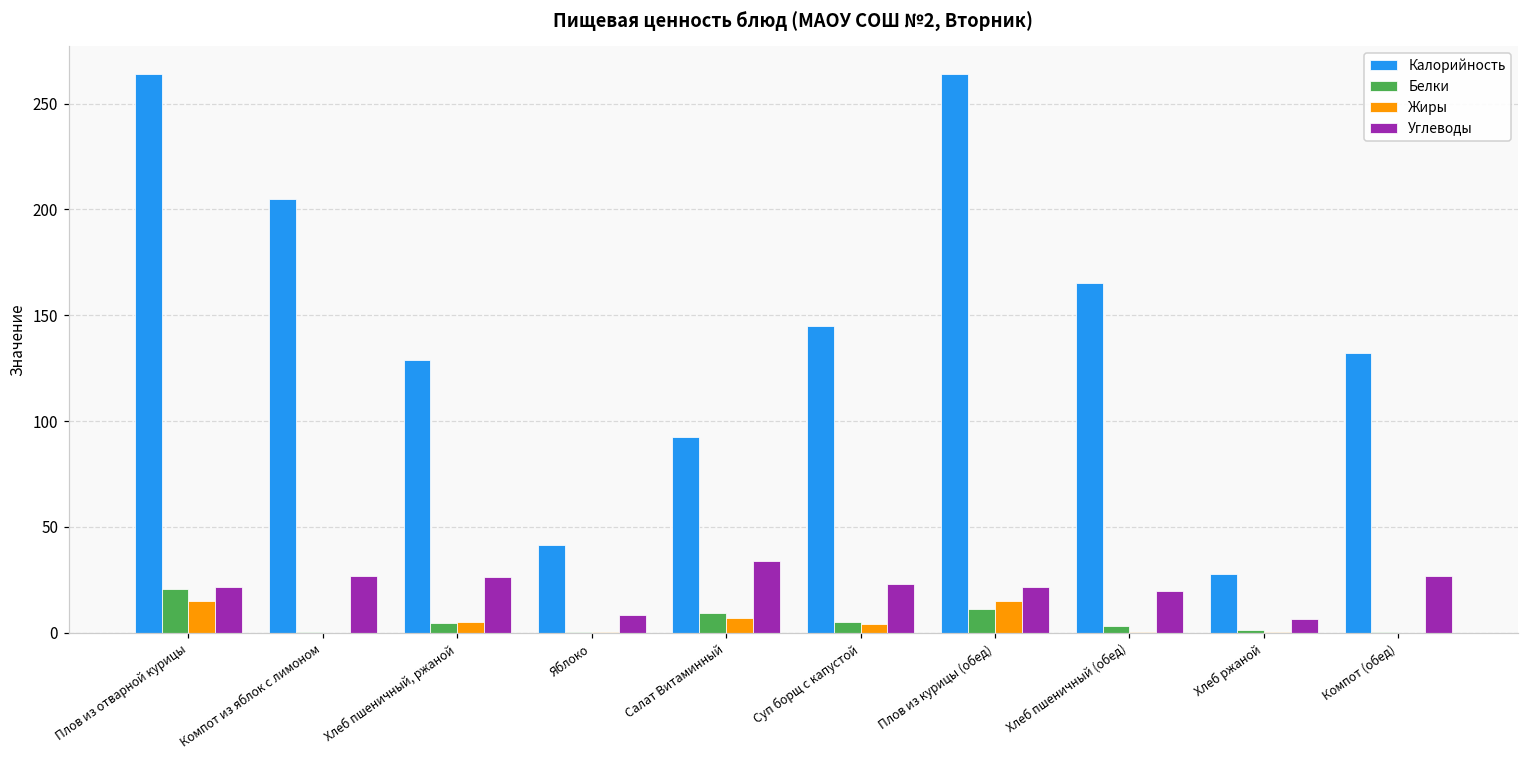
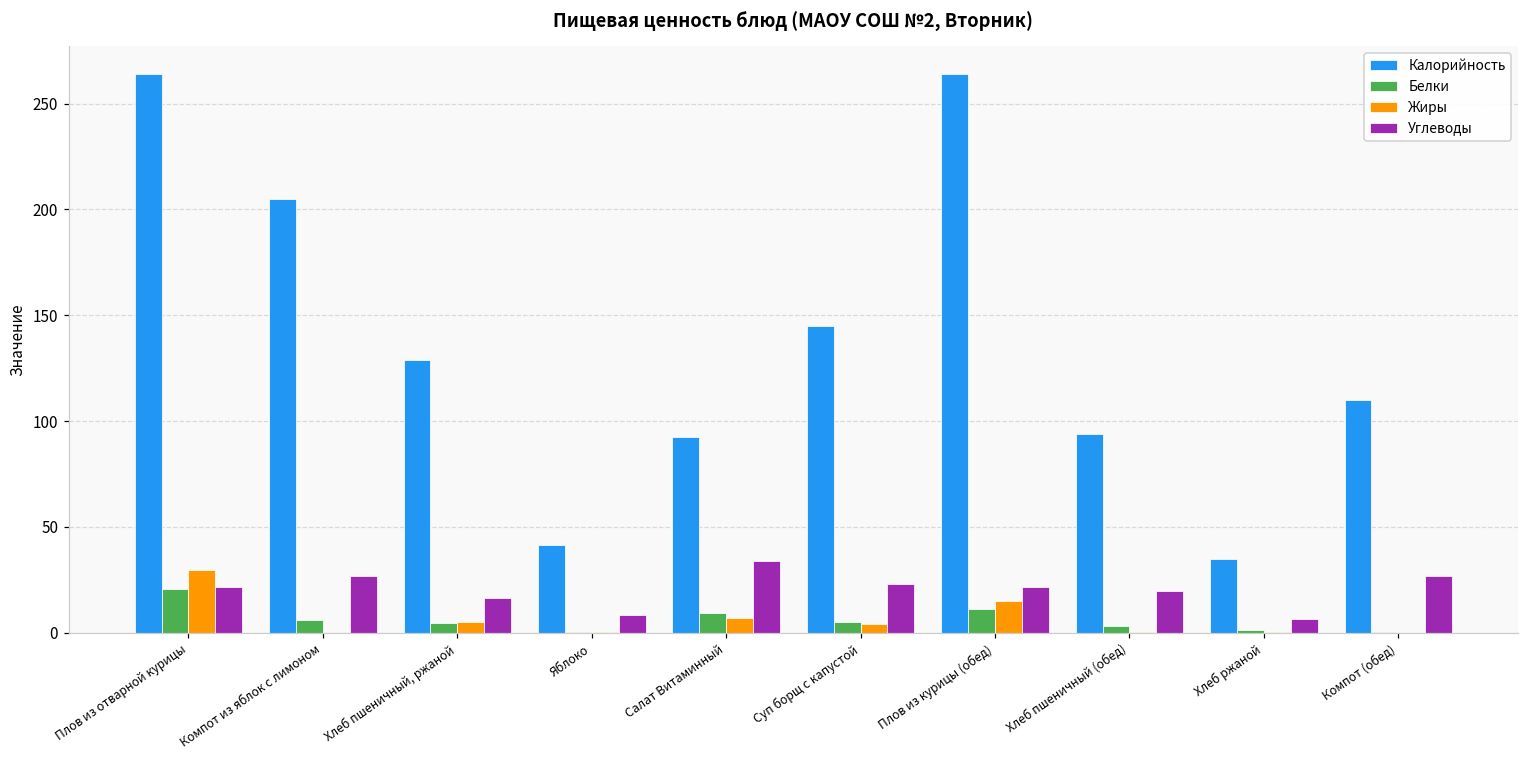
  {
    "Калорийность": {
      "Плов из отварной курицы": 264,
      "Компот из яблок с лимоном": 205,
      "Хлеб пшеничный, ржаной": 129,
      "Яблоко": 41,
      "Салат Витаминный": 92,
      "Суп борщ с капустой": 145,
      "Плов из курицы (обед)": 264,
-     "Хлеб пшеничный (обед)": 165,
-     "Хлеб ржаной": 28,
-     "Компот (обед)": 132
+     "Хлеб пшеничный (обед)": 94,
+     "Хлеб ржаной": 35,
+     "Компот (обед)": 110
    },
    "Белки": {
      "Плов из отварной курицы": 21,
-     "Компот из яблок с лимоном": 1,
+     "Компот из яблок с лимоном": 6,
      "Хлеб пшеничный, ржаной": 4,
      "Салат Витаминный": 10,
      "Суп борщ с капустой": 5,
      "Плов из курицы (обед)": 11,
      "Хлеб пшеничный (обед)": 3,
      "Хлеб ржаной": 1
    },
    "Жиры": {
-     "Плов из отварной курицы": 15,
+     "Плов из отварной курицы": 29,
      "Компот из яблок с лимоном": 0,
      "Хлеб пшеничный, ржаной": 5,
      "Салат Витаминный": 7,
      "Суп борщ с капустой": 4,
      "Плов из курицы (обед)": 15,
      "Компот (обед)": 0
    },
    "Углеводы": {
      "Плов из отварной курицы": 22,
      "Компот из яблок с лимоном": 27,
-     "Хлеб пшеничный, ржаной": 26,
+     "Хлеб пшеничный, ржаной": 16,
      "Яблоко": 9,
      "Салат Витаминный": 34,
      "Суп борщ с капустой": 23,
      "Плов из курицы (обед)": 22,
      "Хлеб пшеничный (обед)": 20,
      "Хлеб ржаной": 7,
      "Компот (обед)": 27
    }
  }
